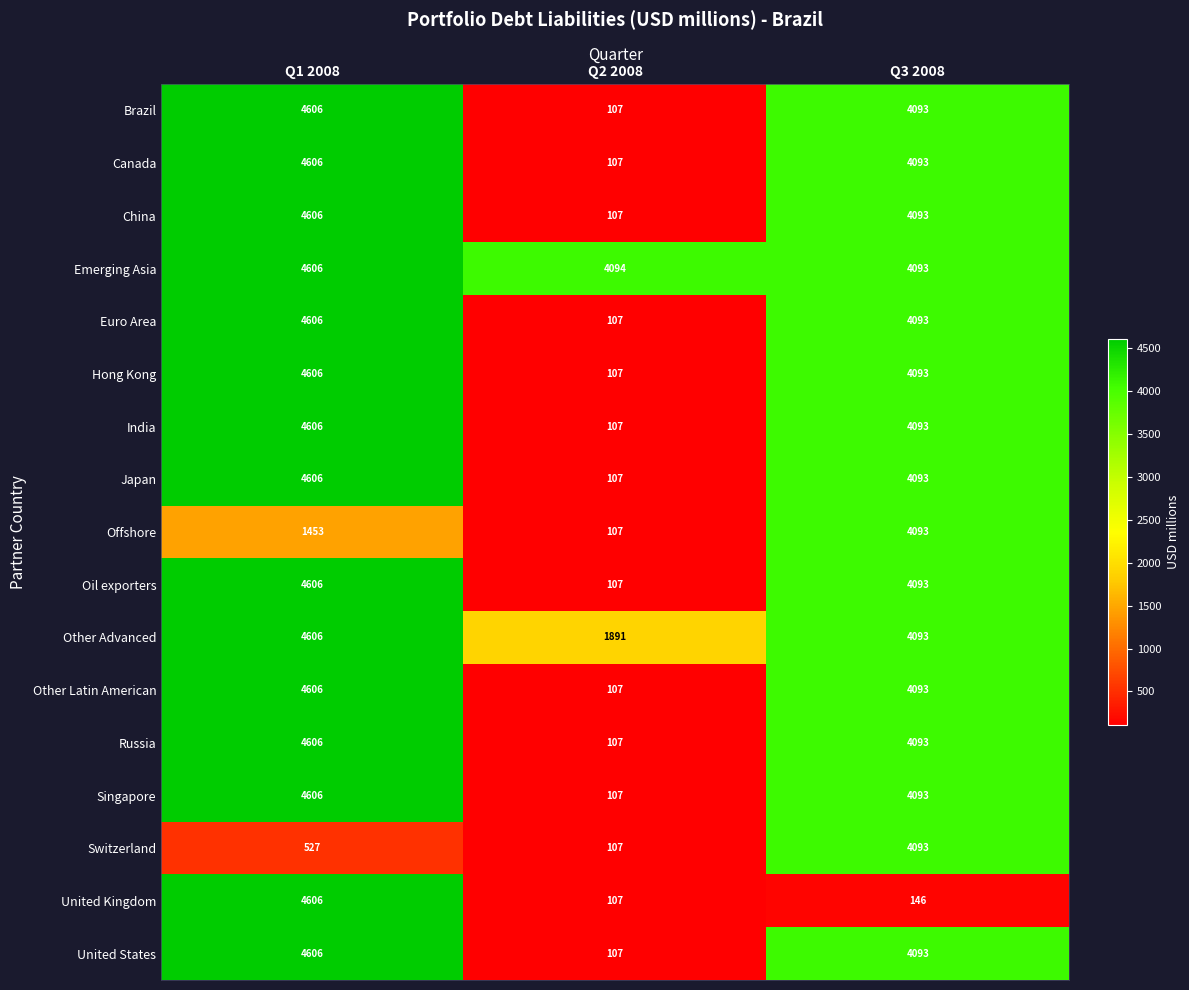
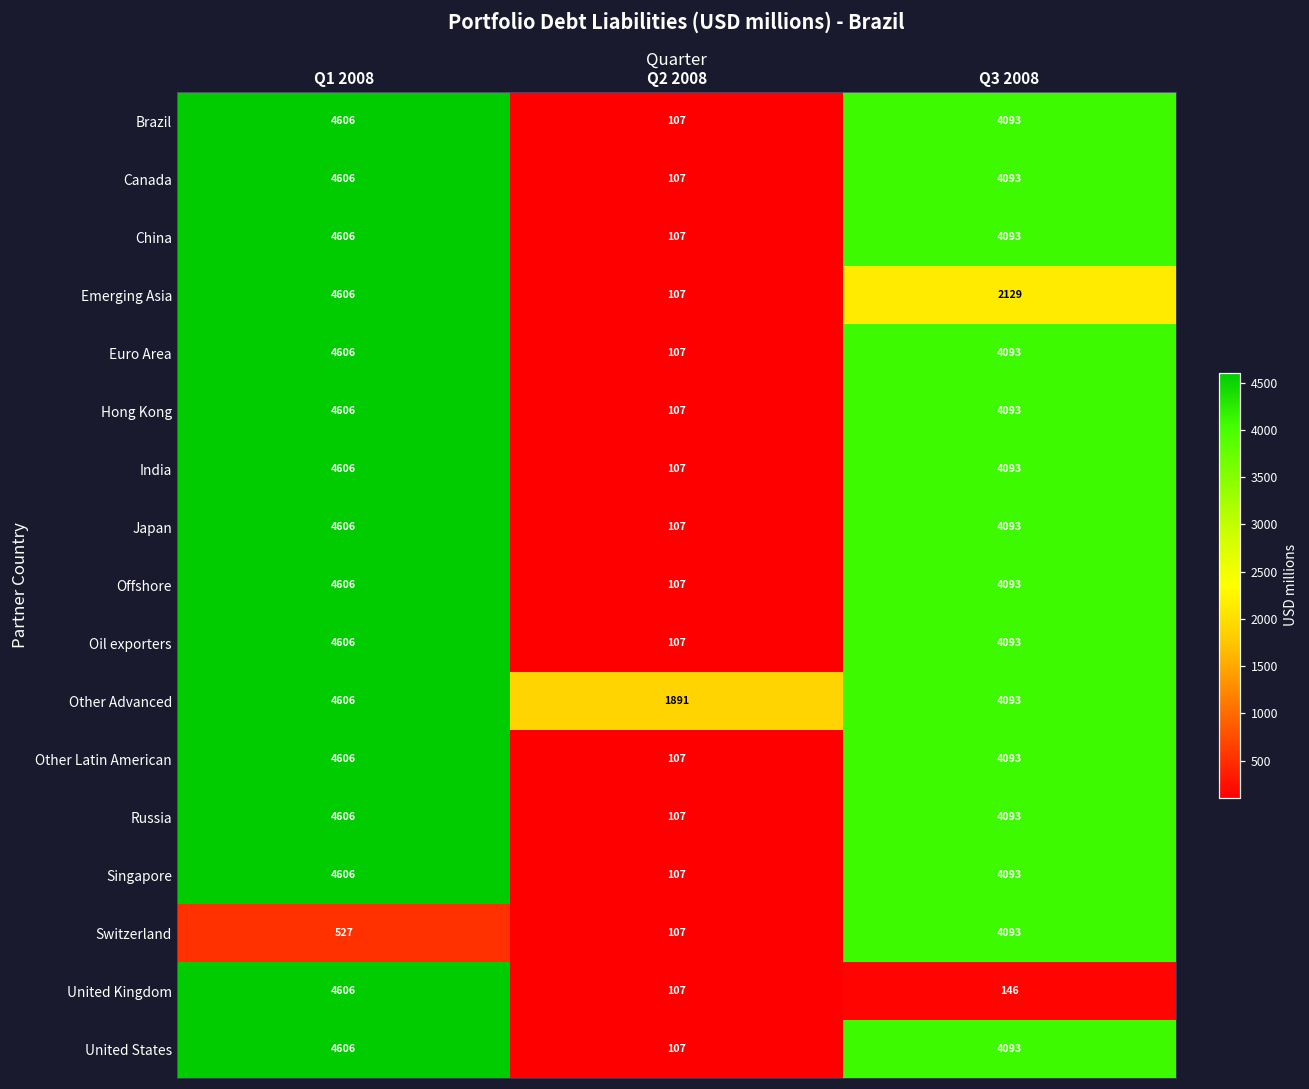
  {
    "Brazil": {
      "Q1 2008": 4606,
      "Q2 2008": 107,
      "Q3 2008": 4093
    },
    "Canada": {
      "Q1 2008": 4606,
      "Q2 2008": 107,
      "Q3 2008": 4093
    },
    "China": {
      "Q1 2008": 4606,
      "Q2 2008": 107,
      "Q3 2008": 4093
    },
    "Emerging Asia": {
      "Q1 2008": 4606,
-     "Q2 2008": 4094,
-     "Q3 2008": 4093
+     "Q2 2008": 107,
+     "Q3 2008": 2129
    },
    "Euro Area": {
      "Q1 2008": 4606,
      "Q2 2008": 107,
      "Q3 2008": 4093
    },
    "Hong Kong": {
      "Q1 2008": 4606,
      "Q2 2008": 107,
      "Q3 2008": 4093
    },
    "India": {
      "Q1 2008": 4606,
      "Q2 2008": 107,
      "Q3 2008": 4093
    },
    "Japan": {
      "Q1 2008": 4606,
      "Q2 2008": 107,
      "Q3 2008": 4093
    },
    "Offshore": {
-     "Q1 2008": 1453,
+     "Q1 2008": 4606,
      "Q2 2008": 107,
      "Q3 2008": 4093
    },
    "Oil exporters": {
      "Q1 2008": 4606,
      "Q2 2008": 107,
      "Q3 2008": 4093
    },
    "Other Advanced": {
      "Q1 2008": 4606,
      "Q2 2008": 1891,
      "Q3 2008": 4093
    },
    "Other Latin American": {
      "Q1 2008": 4606,
      "Q2 2008": 107,
      "Q3 2008": 4093
    },
    "Russia": {
      "Q1 2008": 4606,
      "Q2 2008": 107,
      "Q3 2008": 4093
    },
    "Singapore": {
      "Q1 2008": 4606,
      "Q2 2008": 107,
      "Q3 2008": 4093
    },
    "Switzerland": {
      "Q1 2008": 527,
      "Q2 2008": 107,
      "Q3 2008": 4093
    },
    "United Kingdom": {
      "Q1 2008": 4606,
      "Q2 2008": 107,
      "Q3 2008": 146
    },
    "United States": {
      "Q1 2008": 4606,
      "Q2 2008": 107,
      "Q3 2008": 4093
    }
  }
